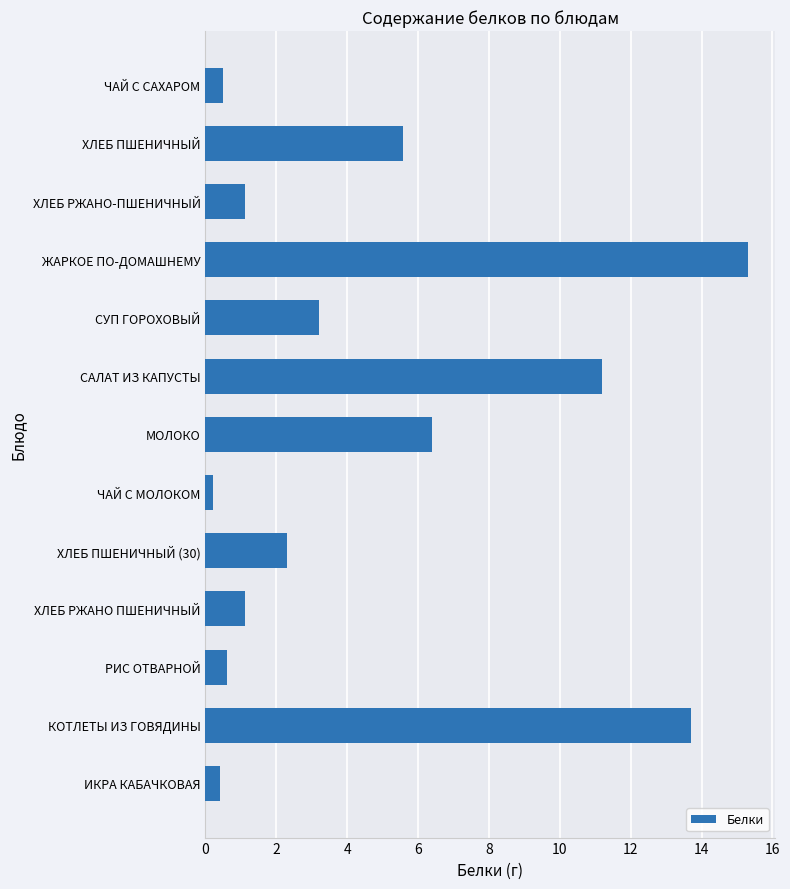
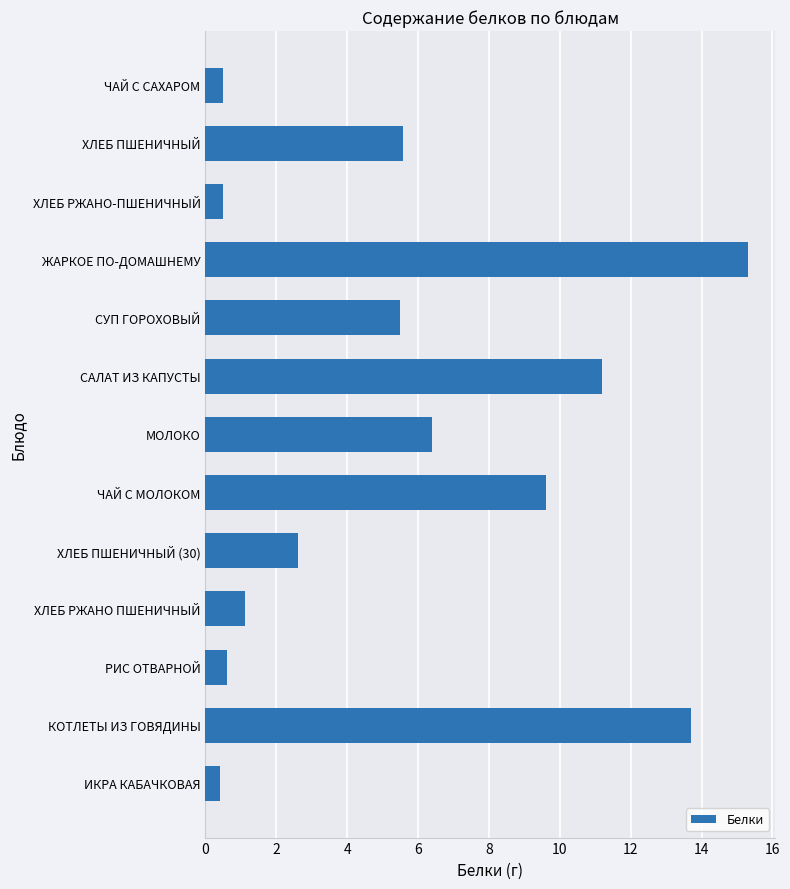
  {
    "ЧАЙ С САХАРОМ": 0.5,
    "ХЛЕБ ПШЕНИЧНЫЙ": 5.6,
-   "ХЛЕБ РЖАНО-ПШЕНИЧНЫЙ": 1.1,
+   "ХЛЕБ РЖАНО-ПШЕНИЧНЫЙ": 0.5,
    "ЖАРКОЕ ПО-ДОМАШНЕМУ": 15.3,
-   "СУП ГОРОХОВЫЙ": 3.2,
+   "СУП ГОРОХОВЫЙ": 5.5,
    "САЛАТ ИЗ КАПУСТЫ": 11.2,
    "МОЛОКО": 6.4,
-   "ЧАЙ С МОЛОКОМ": 0.2,
-   "ХЛЕБ ПШЕНИЧНЫЙ (30)": 2.3,
+   "ЧАЙ С МОЛОКОМ": 9.6,
+   "ХЛЕБ ПШЕНИЧНЫЙ (30)": 2.6,
    "ХЛЕБ РЖАНО ПШЕНИЧНЫЙ": 1.1,
    "РИС ОТВАРНОЙ": 0.6,
    "КОТЛЕТЫ ИЗ ГОВЯДИНЫ": 13.7,
    "ИКРА КАБАЧКОВАЯ": 0.4
  }
